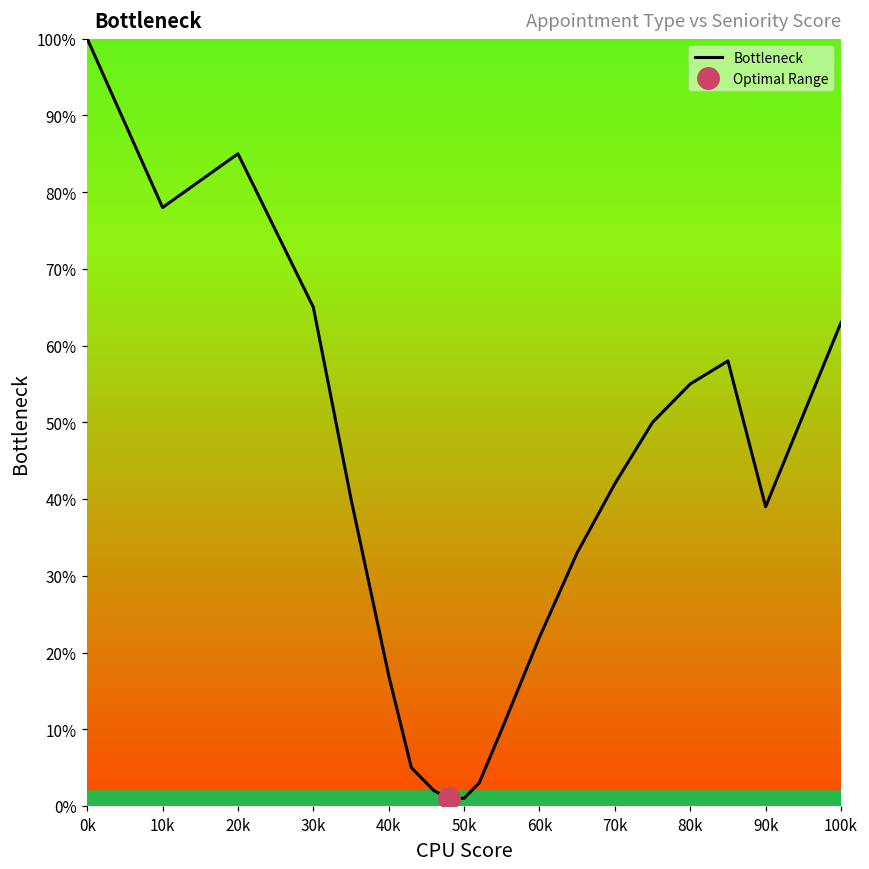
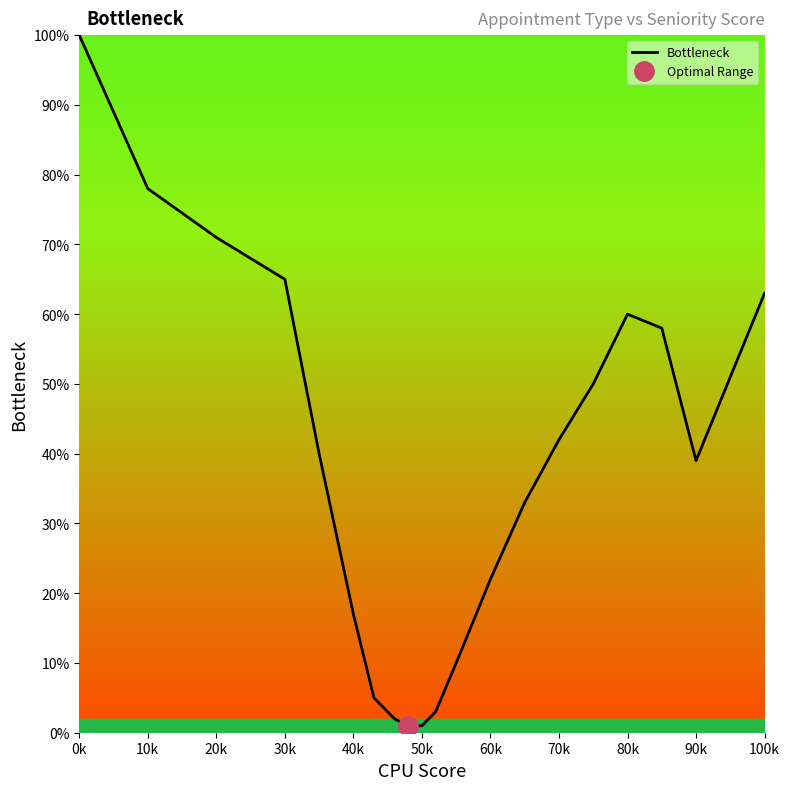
  {
    "Bottleneck": {
      "0k": "100%",
      "10k": "78%",
-     "20k": "85%",
+     "20k": "71%",
      "30k": "65%",
      "40k": "17%",
      "60k": "22%",
      "70k": "42%",
-     "80k": "55%",
+     "80k": "60%",
      "90k": "39%",
      "100k": "63%"
    }
  }
